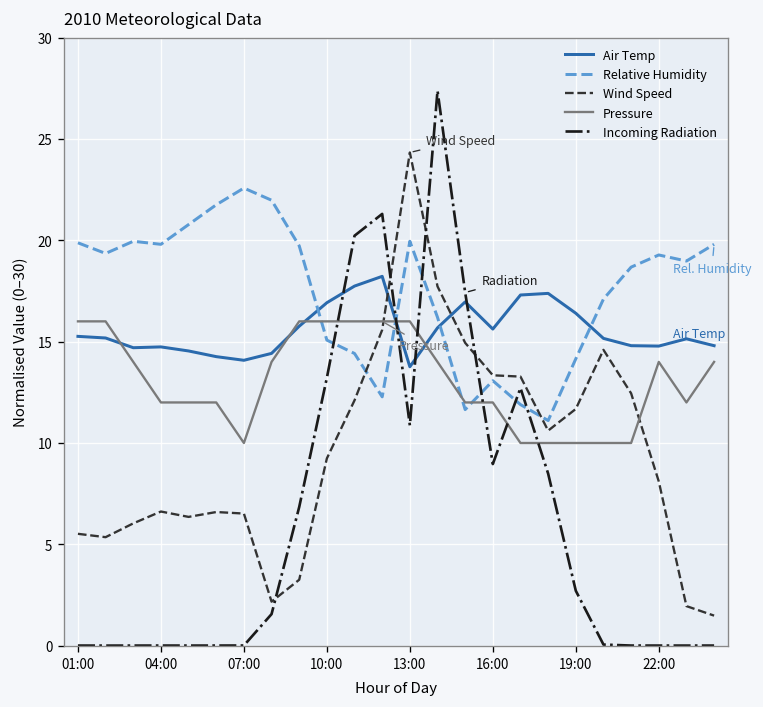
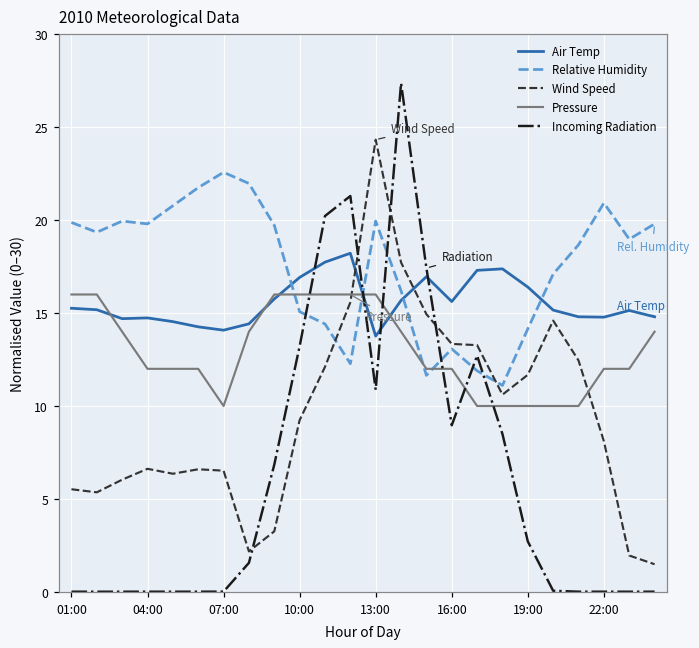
  {
    "Air Temp": {
      "01:00": 15.3,
      "04:00": 14.7,
      "07:00": 14.1,
      "10:00": 16.9,
      "13:00": 13.8,
      "16:00": 15.6,
      "19:00": 16.4,
      "22:00": 14.8
    },
    "Relative Humidity": {
      "01:00": 19.9,
      "04:00": 19.8,
      "07:00": 22.6,
      "10:00": 15.1,
      "13:00": 19.9,
      "16:00": 13.1,
      "19:00": 14.2,
-     "22:00": 19.3
+     "22:00": 20.9
    },
    "Pressure": {
      "01:00": 16.0,
      "04:00": 12.0,
      "07:00": 10.0,
      "10:00": 16.0,
      "13:00": 16.0,
      "16:00": 12.0,
      "19:00": 10.0,
-     "22:00": 14.0
+     "22:00": 12.0
    }
  }
